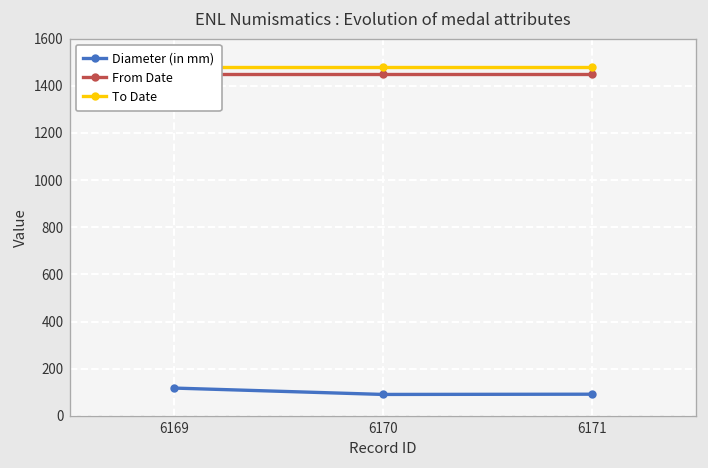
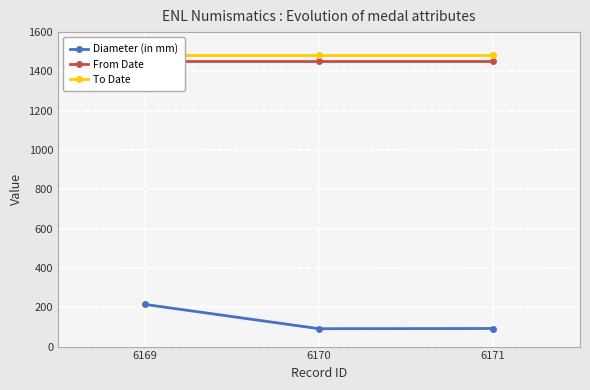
  {
    "Diameter (in mm)": {
-     "6169": 120,
+     "6169": 210,
      "6170": 90,
      "6171": 90
    },
    "From Date": {
      "6170": 1450,
      "6171": 1450
    },
    "To Date": {
      "6170": 1480,
      "6171": 1480
    }
  }
